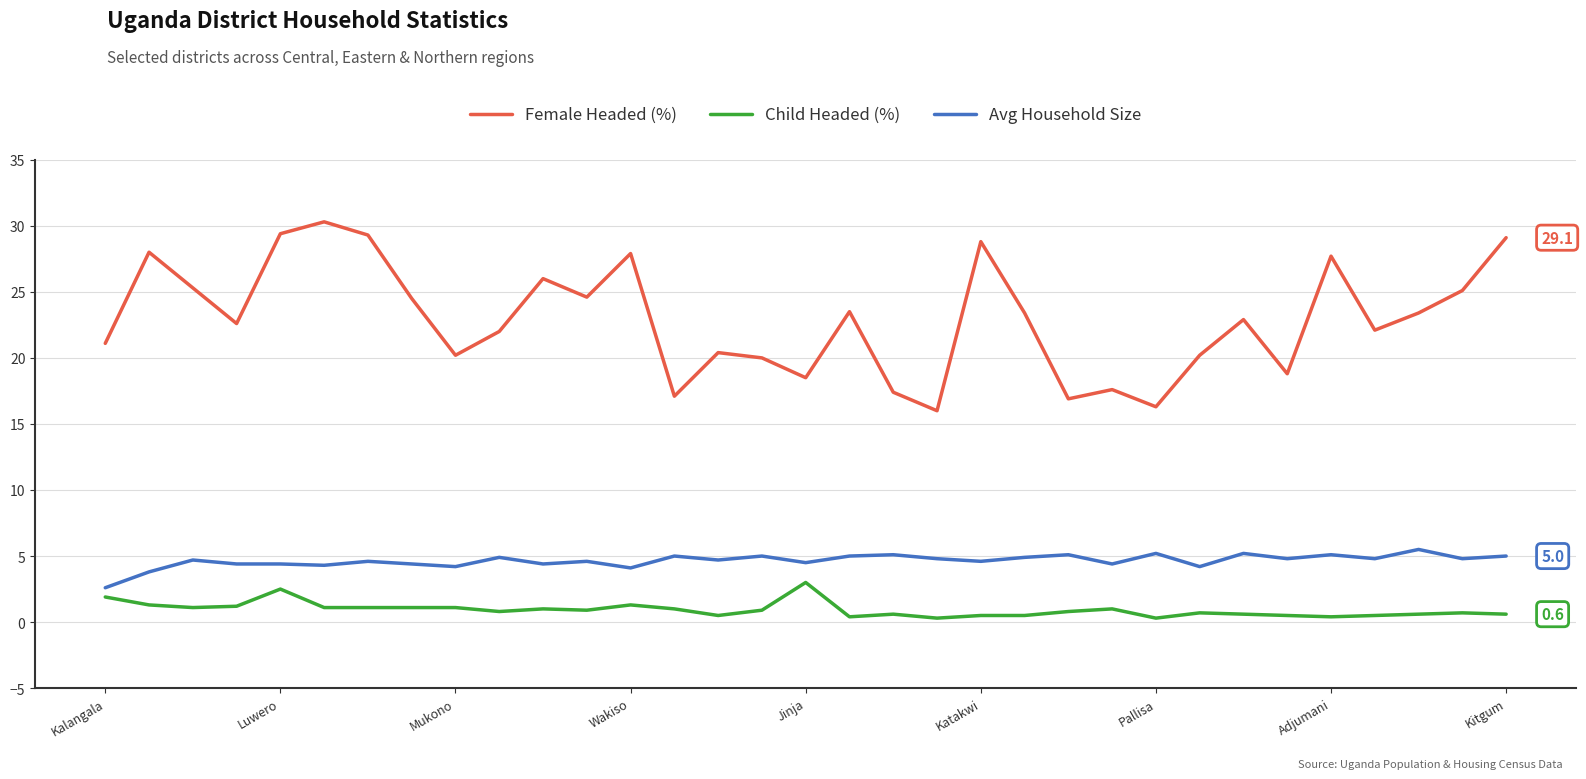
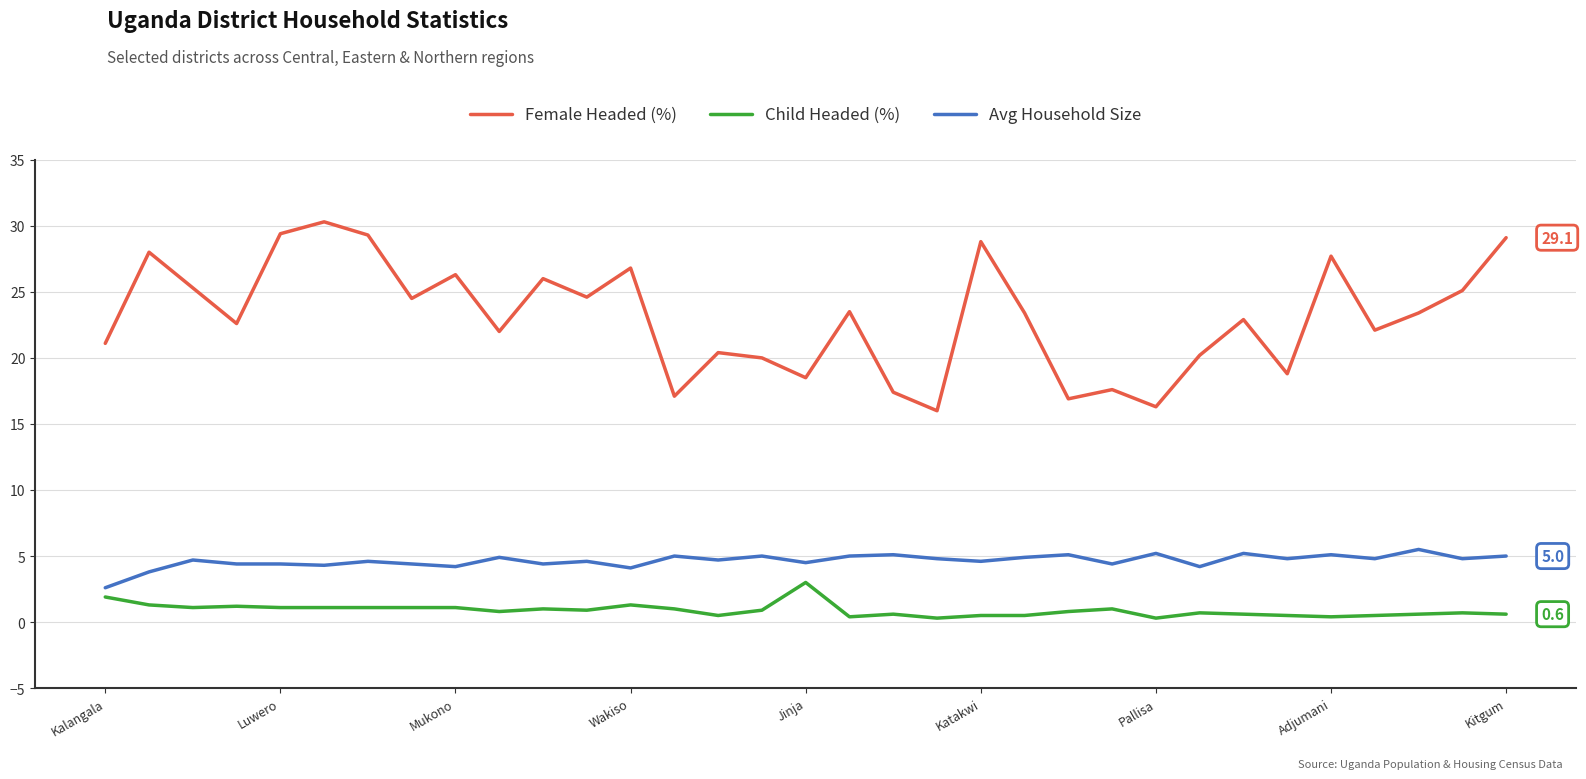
  {
    "Female Headed (%)": {
      "Kalangala": 21.1,
      "Luwero": 29.4,
-     "Mukono": 20.2,
-     "Wakiso": 27.9,
+     "Mukono": 26.3,
+     "Wakiso": 26.8,
      "Jinja": 18.5,
      "Katakwi": 28.8,
      "Pallisa": 16.3,
      "Adjumani": 27.7,
      "Kitgum": 29.1
    },
    "Child Headed (%)": {
      "Kalangala": 1.9,
-     "Luwero": 2.5,
+     "Luwero": 1.1,
      "Mukono": 1.1,
      "Wakiso": 1.3,
      "Jinja": 3.0,
      "Katakwi": 0.5,
      "Pallisa": 0.3,
      "Adjumani": 0.4,
      "Kitgum": 0.6
    },
    "Avg Household Size": {
      "Kalangala": 2.6,
      "Luwero": 4.4,
      "Mukono": 4.2,
      "Wakiso": 4.1,
      "Jinja": 4.5,
      "Katakwi": 4.6,
      "Pallisa": 5.2,
      "Adjumani": 5.1,
      "Kitgum": 5.0
    }
  }
